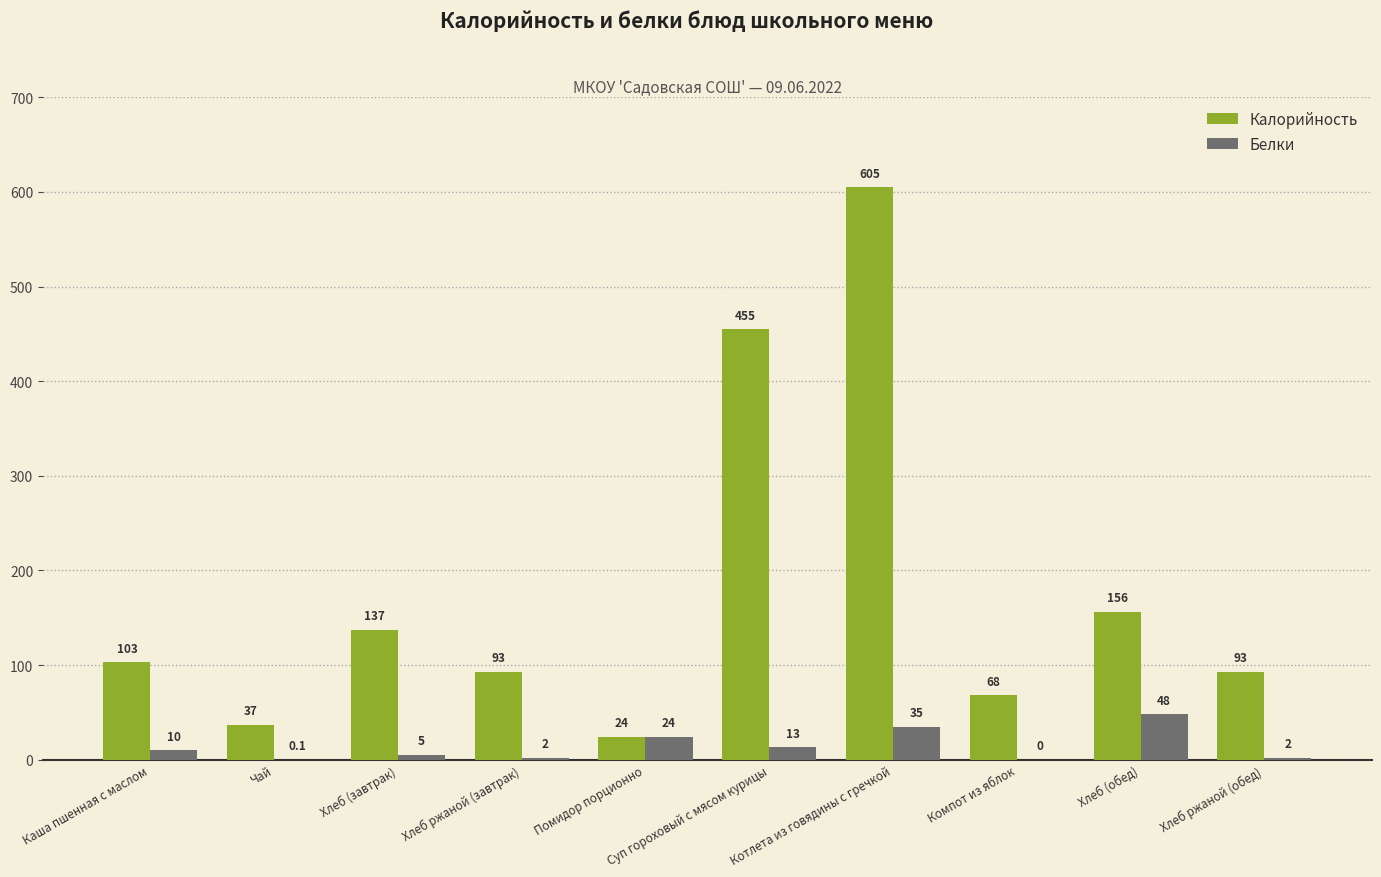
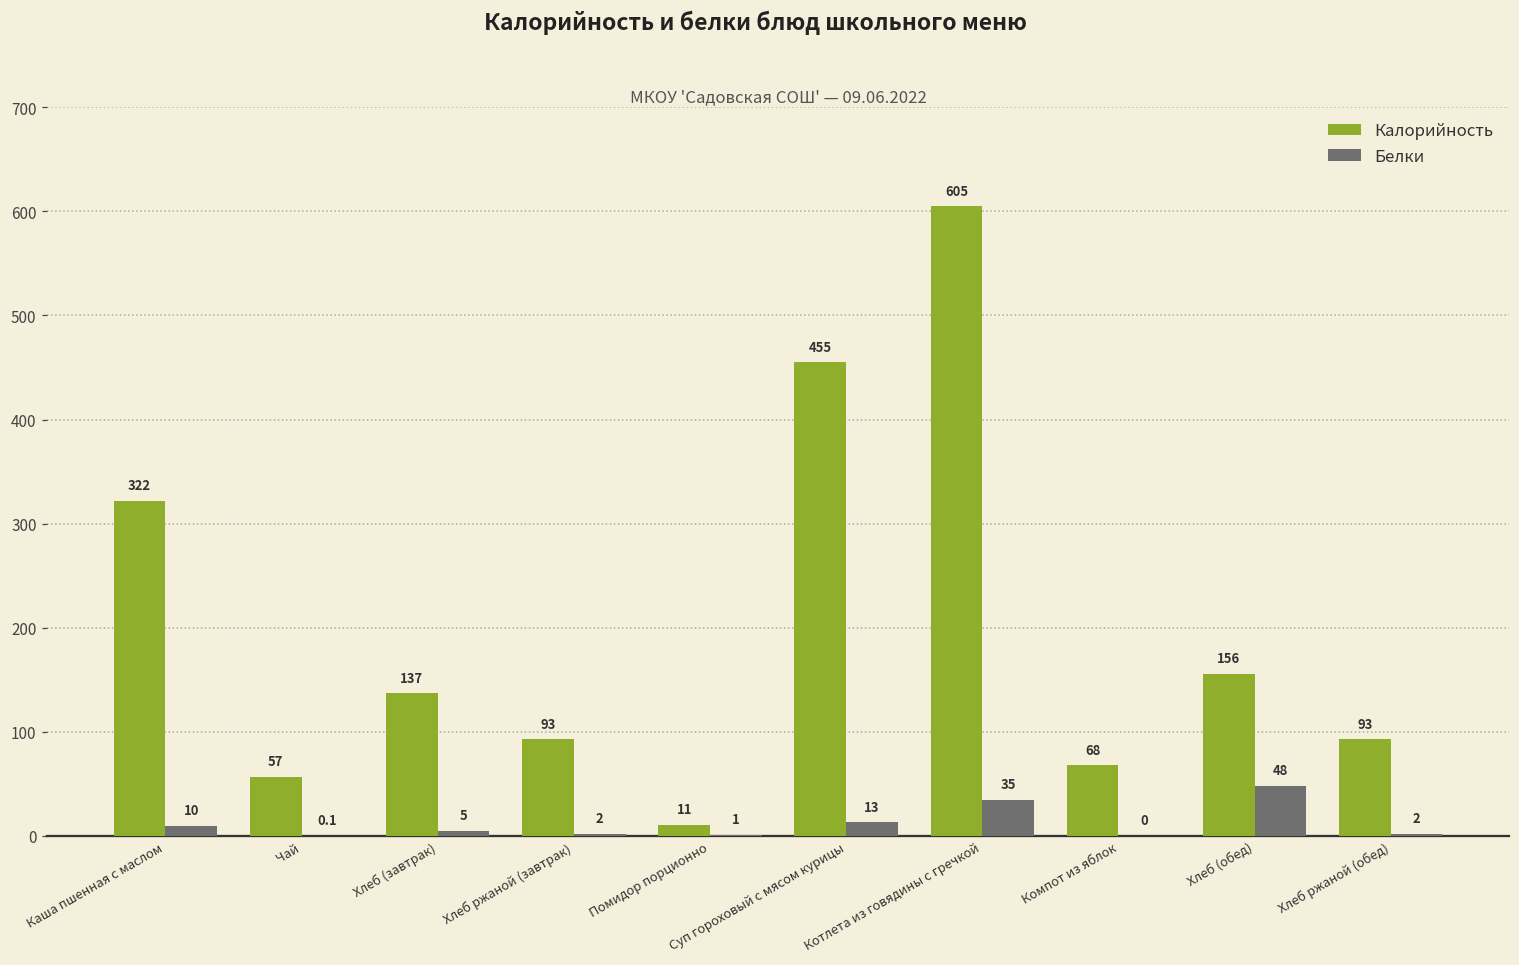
  {
    "Калорийность": {
-     "Каша пшенная с маслом": 103,
-     "Чай": 37,
+     "Каша пшенная с маслом": 322,
+     "Чай": 57,
      "Хлеб (завтрак)": 137,
      "Хлеб ржаной (завтрак)": 93,
-     "Помидор порционно": 24,
+     "Помидор порционно": 11,
      "Суп гороховый с мясом курицы": 455,
      "Котлета из говядины с гречкой": 605,
      "Компот из яблок": 68,
      "Хлеб (обед)": 156,
      "Хлеб ржаной (обед)": 93
    },
    "Белки": {
      "Каша пшенная с маслом": 10,
      "Чай": 0.1,
      "Хлеб (завтрак)": 5,
      "Хлеб ржаной (завтрак)": 2,
-     "Помидор порционно": 24,
+     "Помидор порционно": 1,
      "Суп гороховый с мясом курицы": 13,
      "Котлета из говядины с гречкой": 35,
      "Компот из яблок": 0,
      "Хлеб (обед)": 48,
      "Хлеб ржаной (обед)": 2
    }
  }
